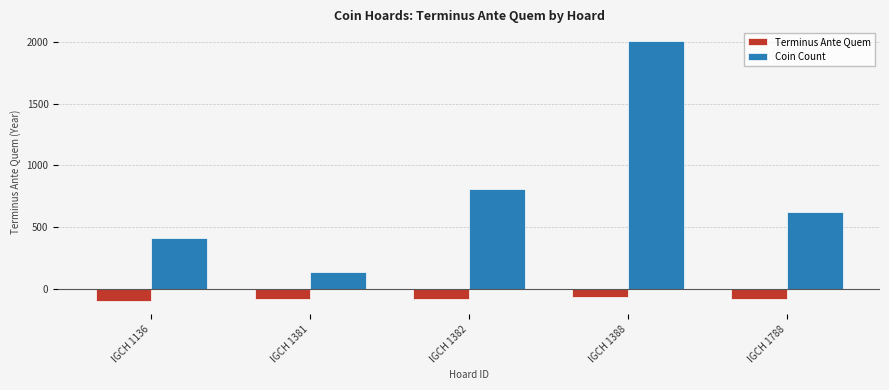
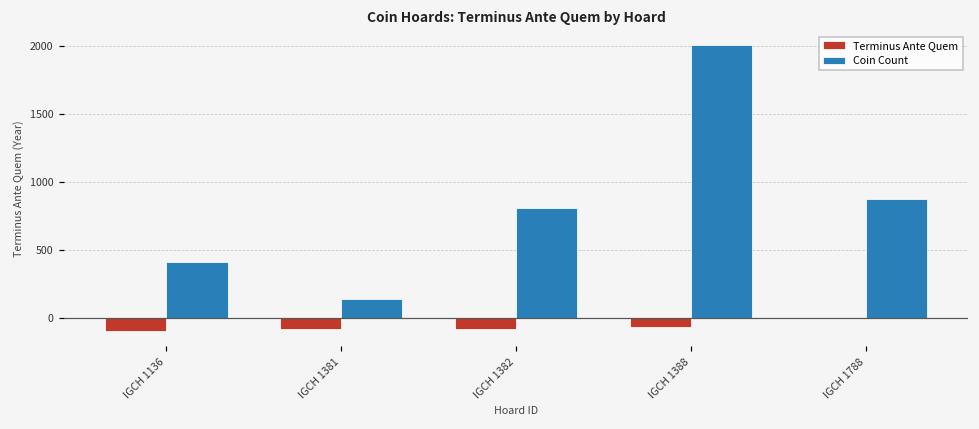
  {
    "Terminus Ante Quem": {
      "IGCH 1136": -100,
      "IGCH 1381": -90,
      "IGCH 1382": -90,
      "IGCH 1388": -70,
-     "IGCH 1788": -80
+     "IGCH 1788": 0
    },
    "Coin Count": {
      "IGCH 1136": 410,
      "IGCH 1381": 140,
      "IGCH 1382": 810,
      "IGCH 1388": 2000,
-     "IGCH 1788": 620
+     "IGCH 1788": 880
    }
  }
